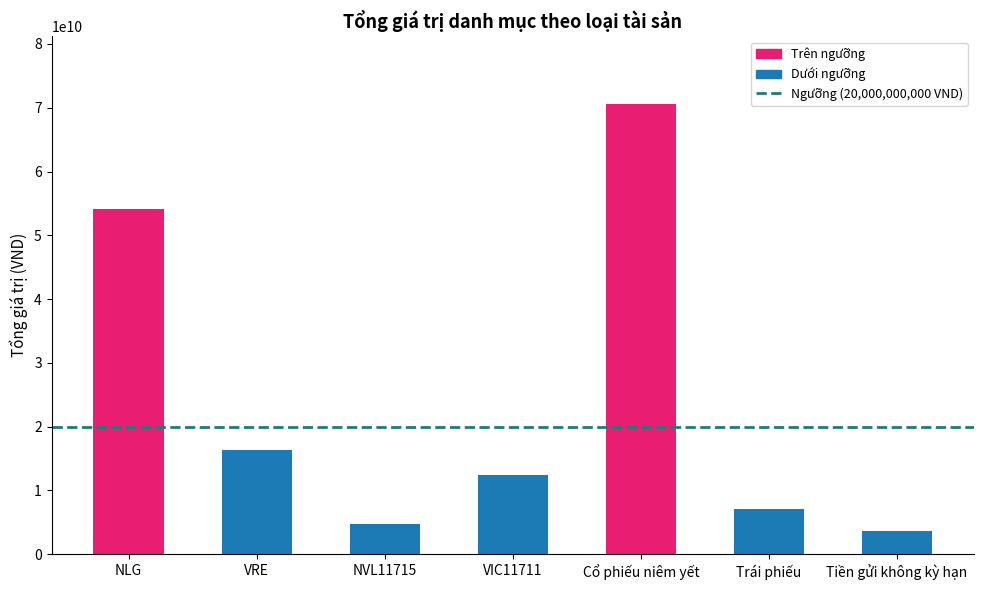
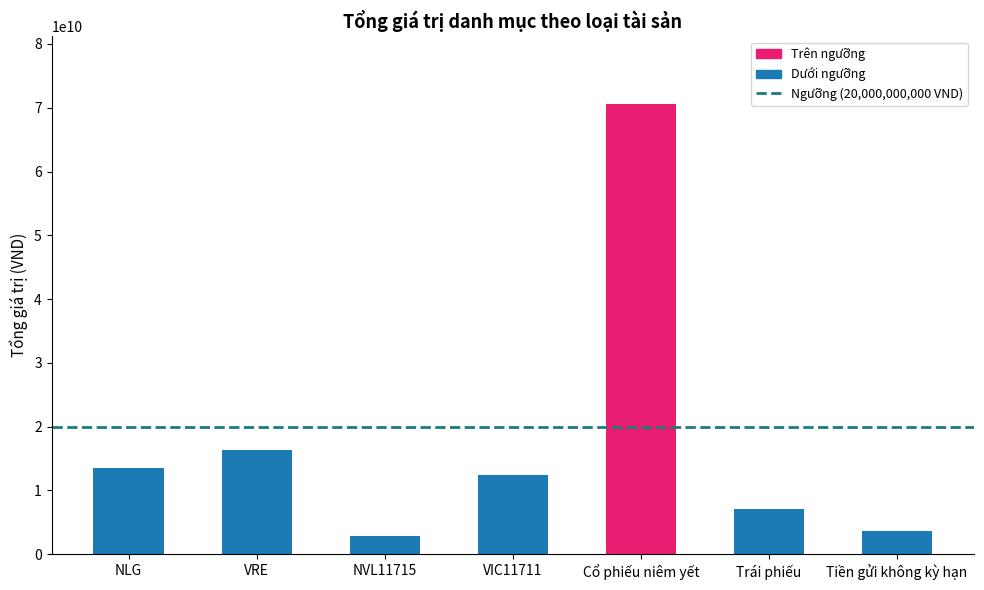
  {
-   "NLG": 54000000000,
+   "NLG": 13000000000,
    "VRE": 16000000000,
-   "NVL11715": 5000000000,
+   "NVL11715": 3000000000,
    "VIC11711": 12000000000,
    "Cổ phiếu niêm yết": 71000000000,
    "Trái phiếu": 7000000000,
    "Tiền gửi không kỳ hạn": 4000000000
  }
